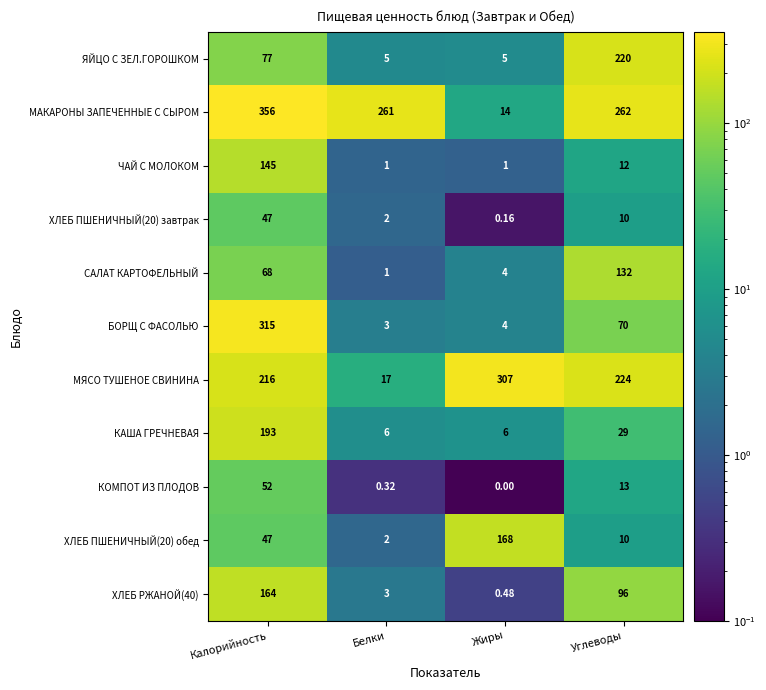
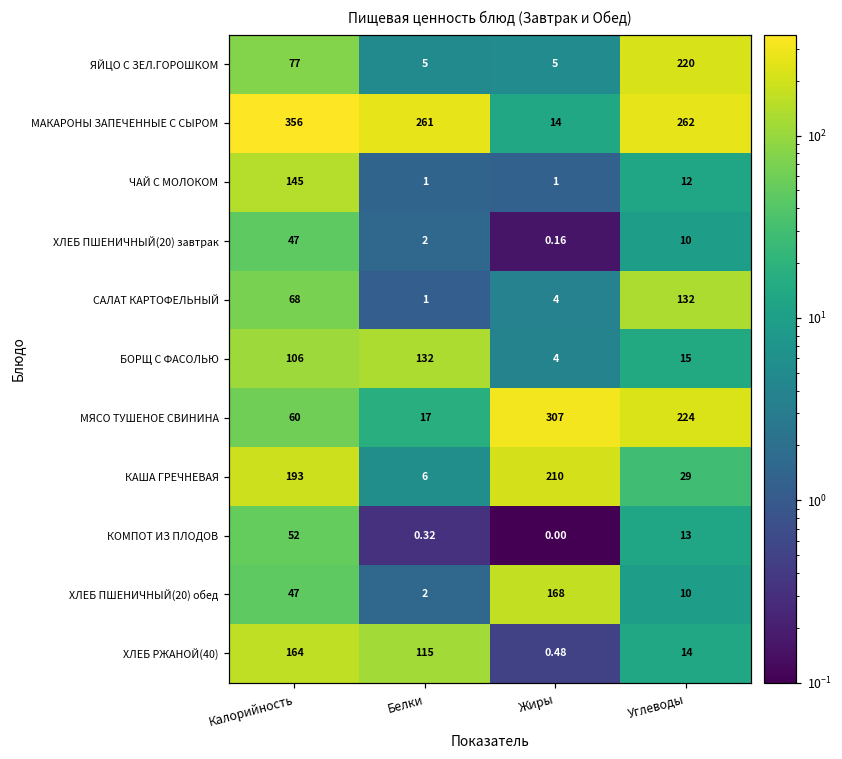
  {
    "ЯЙЦО С ЗЕЛ.ГОРОШКОМ": {
      "Калорийность": 77,
      "Белки": 5,
      "Жиры": 5,
      "Углеводы": 220
    },
    "МАКАРОНЫ ЗАПЕЧЕННЫЕ С СЫРОМ": {
      "Калорийность": 356,
      "Белки": 261,
      "Жиры": 14,
      "Углеводы": 262
    },
    "ЧАЙ С МОЛОКОМ": {
      "Калорийность": 145,
      "Белки": 1,
      "Жиры": 1,
      "Углеводы": 12
    },
    "ХЛЕБ ПШЕНИЧНЫЙ(20) завтрак": {
      "Калорийность": 47,
      "Белки": 2,
      "Жиры": 0.16,
      "Углеводы": 10
    },
    "САЛАТ КАРТОФЕЛЬНЫЙ": {
      "Калорийность": 68,
      "Белки": 1,
      "Жиры": 4,
      "Углеводы": 132
    },
    "БОРЩ С ФАСОЛЬЮ": {
-     "Калорийность": 315,
-     "Белки": 3,
+     "Калорийность": 106,
+     "Белки": 132,
      "Жиры": 4,
-     "Углеводы": 70
+     "Углеводы": 15
    },
    "МЯСО ТУШЕНОЕ СВИНИНА": {
-     "Калорийность": 216,
+     "Калорийность": 60,
      "Белки": 17,
      "Жиры": 307,
      "Углеводы": 224
    },
    "КАША ГРЕЧНЕВАЯ": {
      "Калорийность": 193,
      "Белки": 6,
-     "Жиры": 6,
+     "Жиры": 210,
      "Углеводы": 29
    },
    "КОМПОТ ИЗ ПЛОДОВ": {
      "Калорийность": 52,
      "Белки": 0.32,
      "Жиры": 0.00,
      "Углеводы": 13
    },
    "ХЛЕБ ПШЕНИЧНЫЙ(20) обед": {
      "Калорийность": 47,
      "Белки": 2,
      "Жиры": 168,
      "Углеводы": 10
    },
    "ХЛЕБ РЖАНОЙ(40)": {
      "Калорийность": 164,
-     "Белки": 3,
+     "Белки": 115,
      "Жиры": 0.48,
-     "Углеводы": 96
+     "Углеводы": 14
    }
  }
